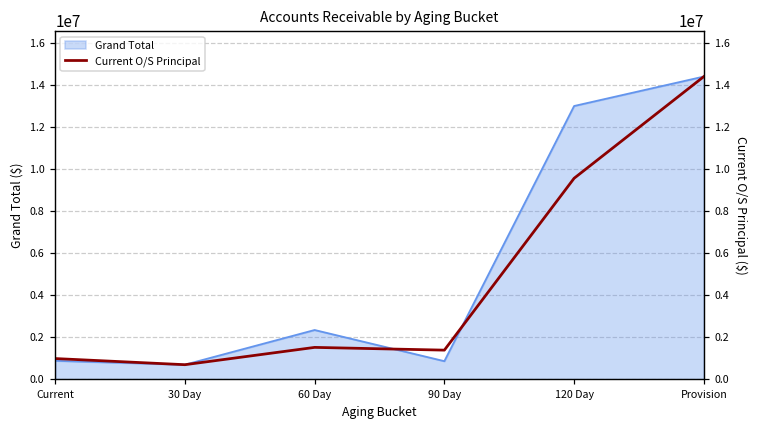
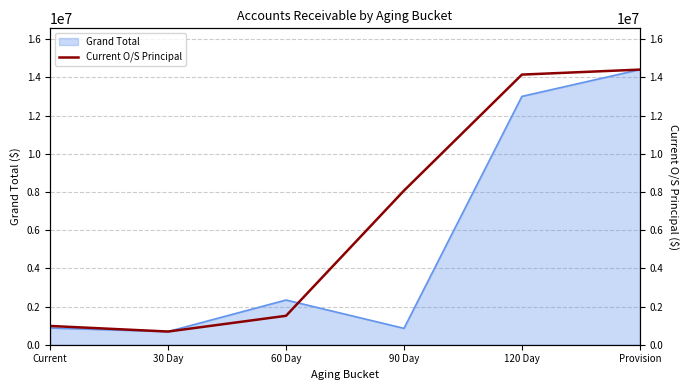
  {
    "Grand Total": {
      "Current": 900000,
      "30 Day": 700000,
      "60 Day": 2300000,
      "90 Day": 900000,
      "120 Day": 13000000,
      "Provision": 14400000
    },
    "Current O/S Principal": {
      "Current": 1000000,
      "30 Day": 700000,
      "60 Day": 1500000,
-     "90 Day": 1400000,
-     "120 Day": 9600000,
+     "90 Day": 8100000,
+     "120 Day": 14100000,
      "Provision": 14400000
    }
  }
